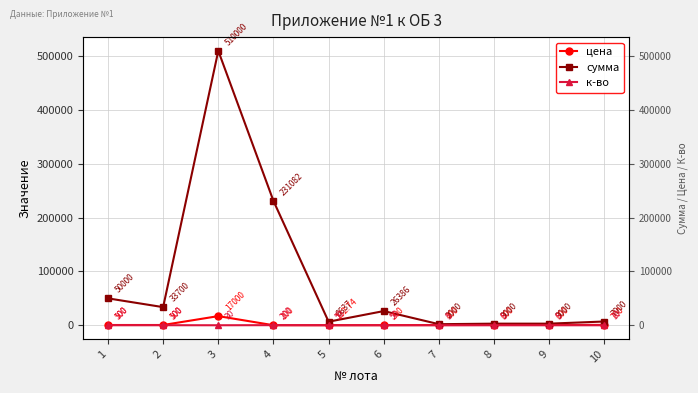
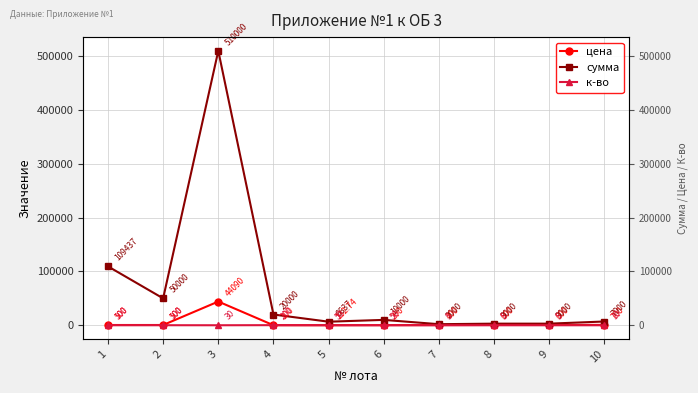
  {
    "цена": {
-     "3": 17000
+     "3": 44090
    },
    "сумма": {
-     "1": 50000,
-     "2": 33700,
+     "1": 109437,
+     "2": 50000,
      "3": 510000,
-     "4": 231082,
-     "6": 26386
+     "4": 20000,
+     "6": 10000
    },
    "к-во": {
      "3": 30
    }
  }
